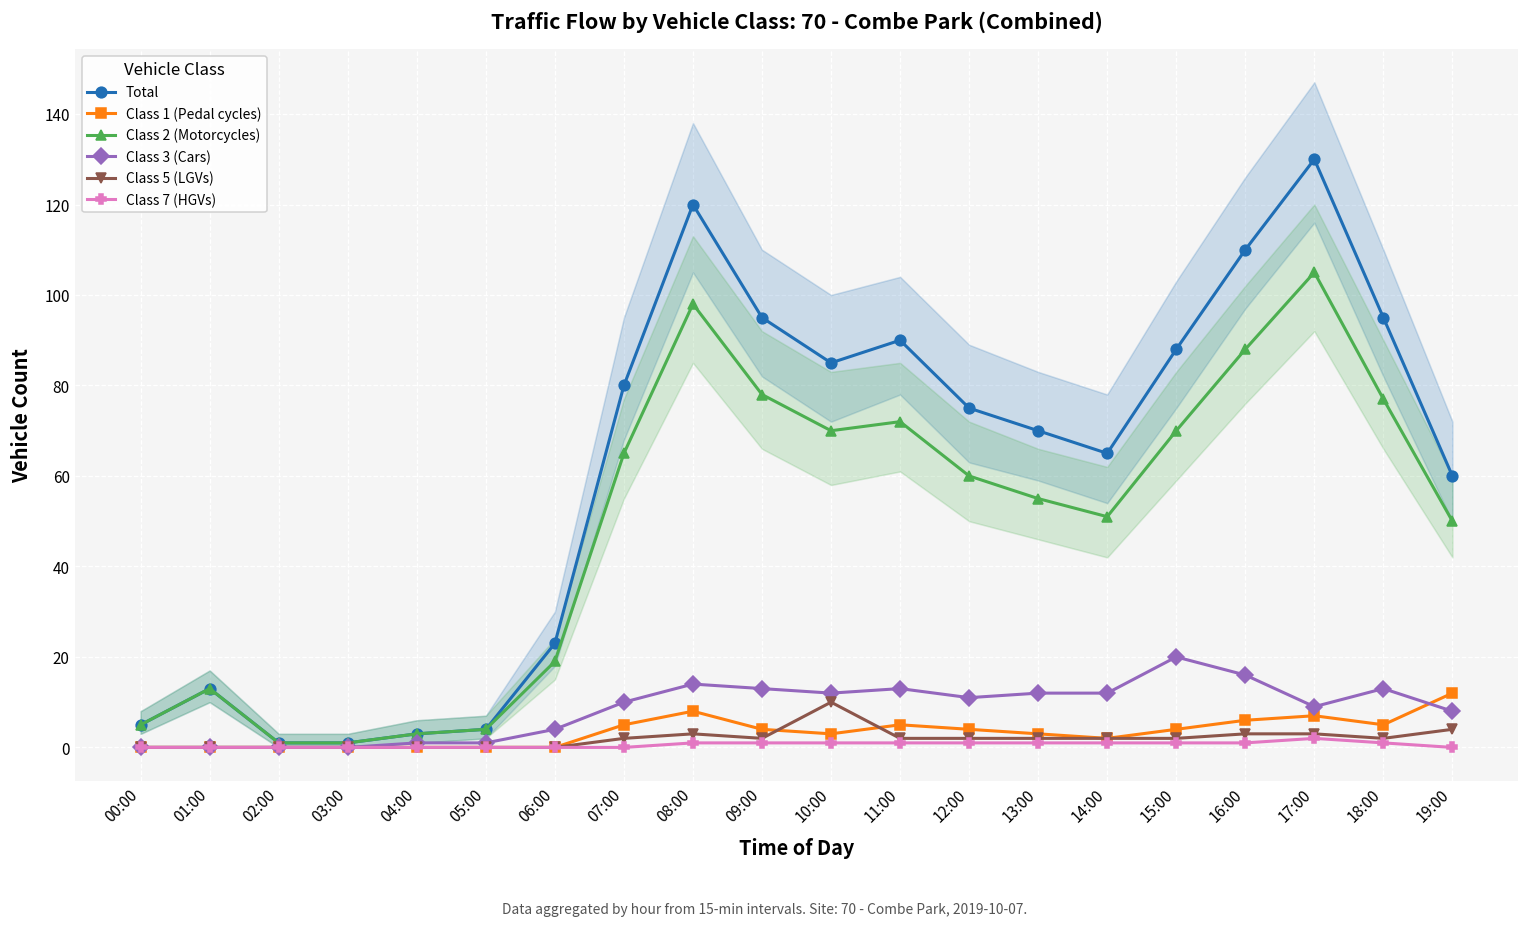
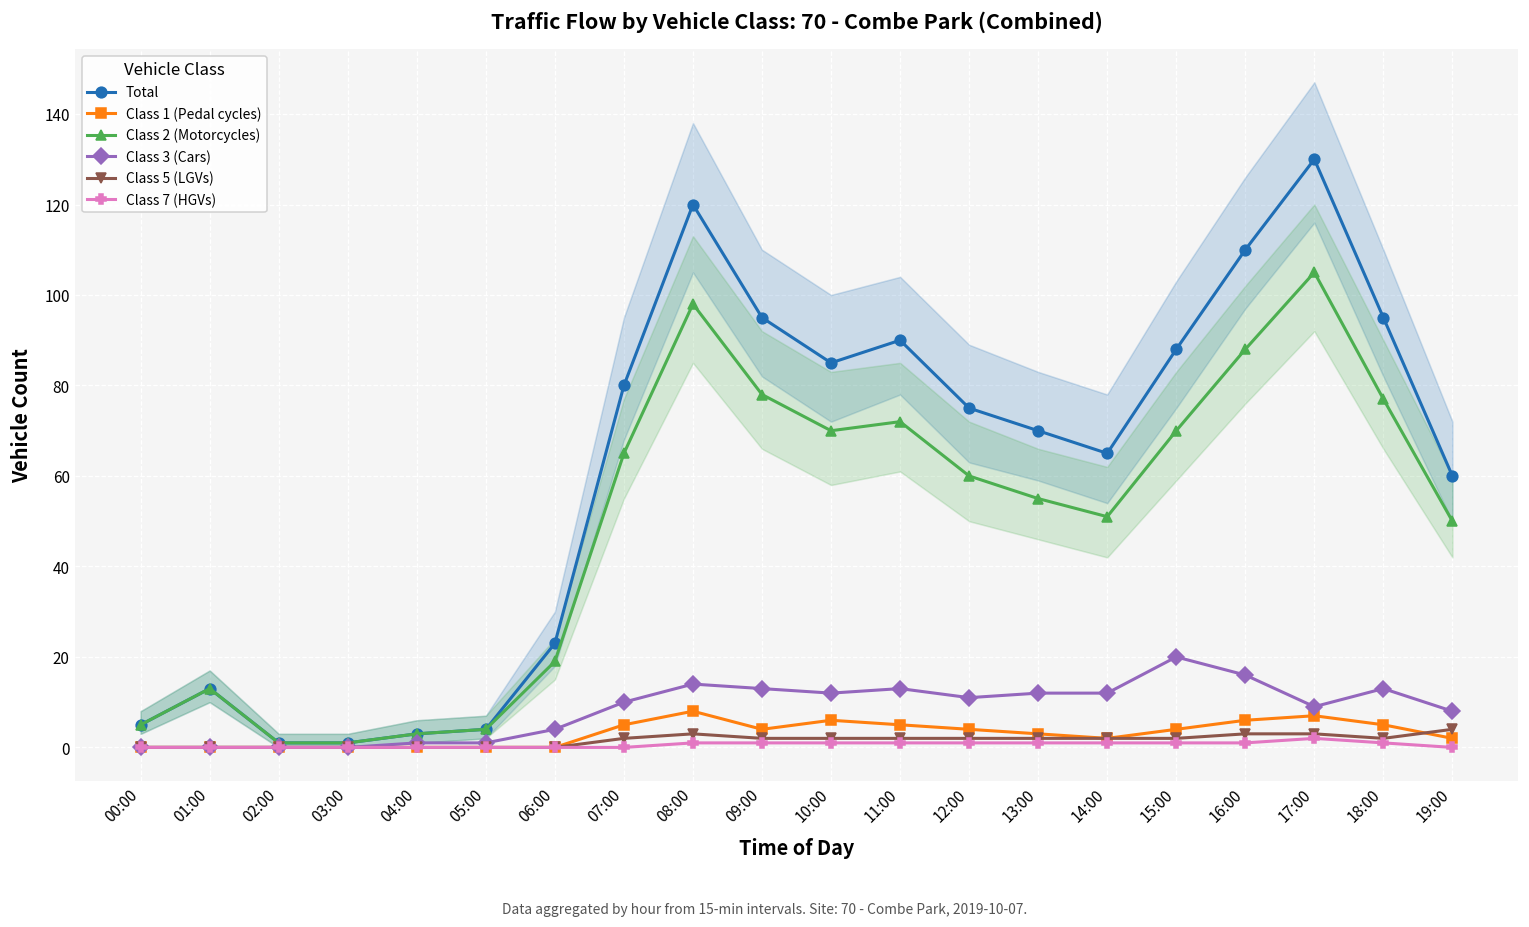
  {
    "Class 1 (Pedal cycles)": {
      "07:00": 5,
      "08:00": 8,
      "09:00": 4,
-     "10:00": 3,
+     "10:00": 6,
      "11:00": 5,
      "12:00": 4,
      "13:00": 3,
      "15:00": 4,
      "16:00": 6,
      "17:00": 7,
      "18:00": 5,
-     "19:00": 12
+     "19:00": 2
    },
    "Class 3 (Cars)": {
      "04:00": 1,
      "05:00": 1,
      "06:00": 4,
      "07:00": 10,
      "08:00": 14,
      "09:00": 13,
      "10:00": 12,
      "11:00": 13,
      "12:00": 11,
      "13:00": 12,
      "14:00": 12,
      "15:00": 20,
      "16:00": 16,
      "17:00": 9,
      "18:00": 13,
      "19:00": 8
    },
    "Class 5 (LGVs)": {
      "07:00": 2,
      "08:00": 3,
      "09:00": 2,
-     "10:00": 10,
+     "10:00": 2,
      "11:00": 2,
      "12:00": 2,
      "13:00": 2,
      "15:00": 2,
      "16:00": 3,
      "17:00": 3,
      "18:00": 2,
      "19:00": 4
    },
    "Class 7 (HGVs)": {
      "07:00": 0,
      "08:00": 1,
      "09:00": 1,
      "10:00": 1,
      "11:00": 1,
      "12:00": 1,
      "13:00": 1,
      "14:00": 1,
      "15:00": 1,
      "16:00": 1,
      "17:00": 2,
      "18:00": 1,
      "19:00": 0
    }
  }
